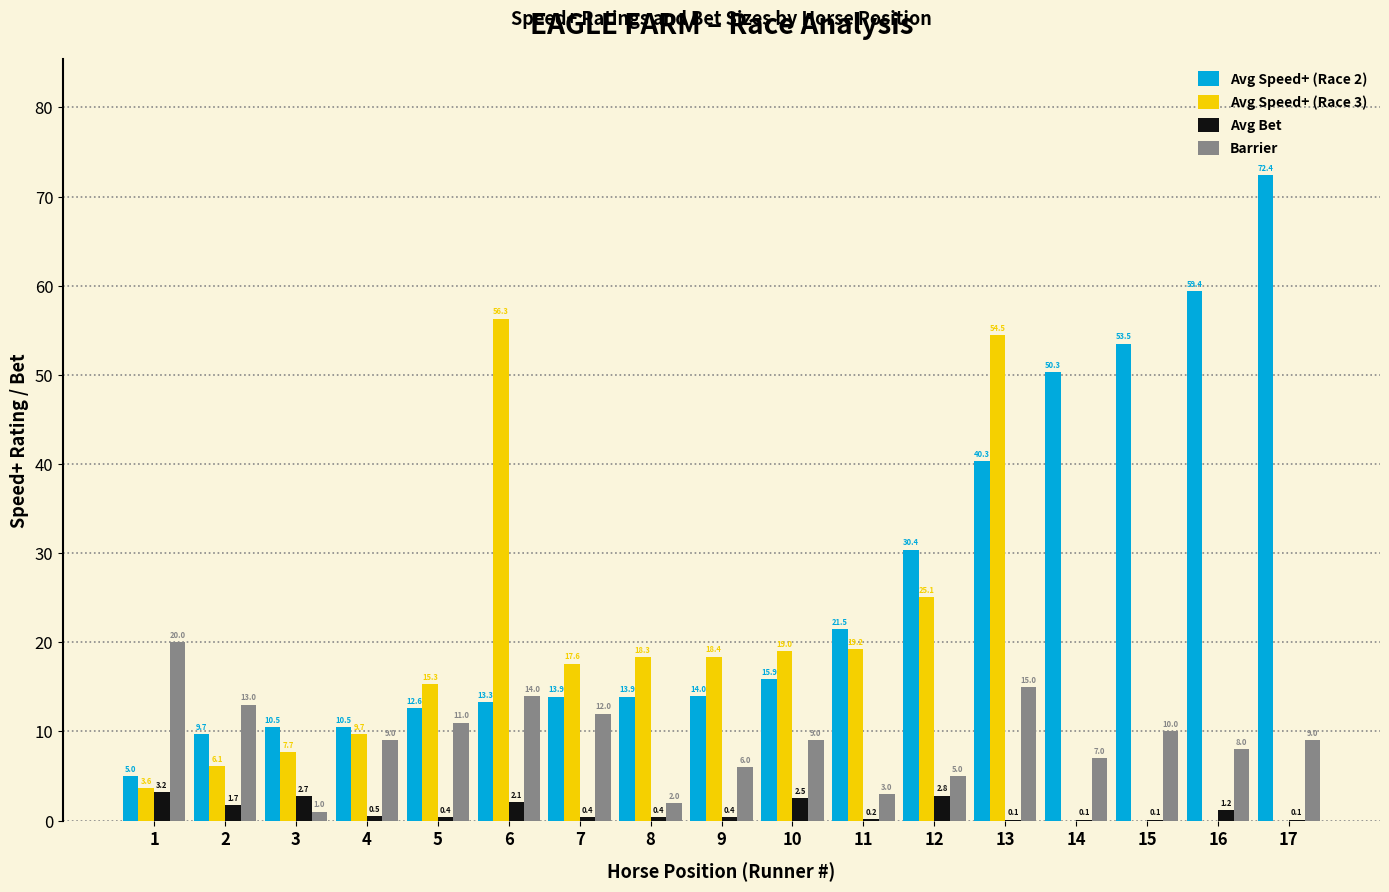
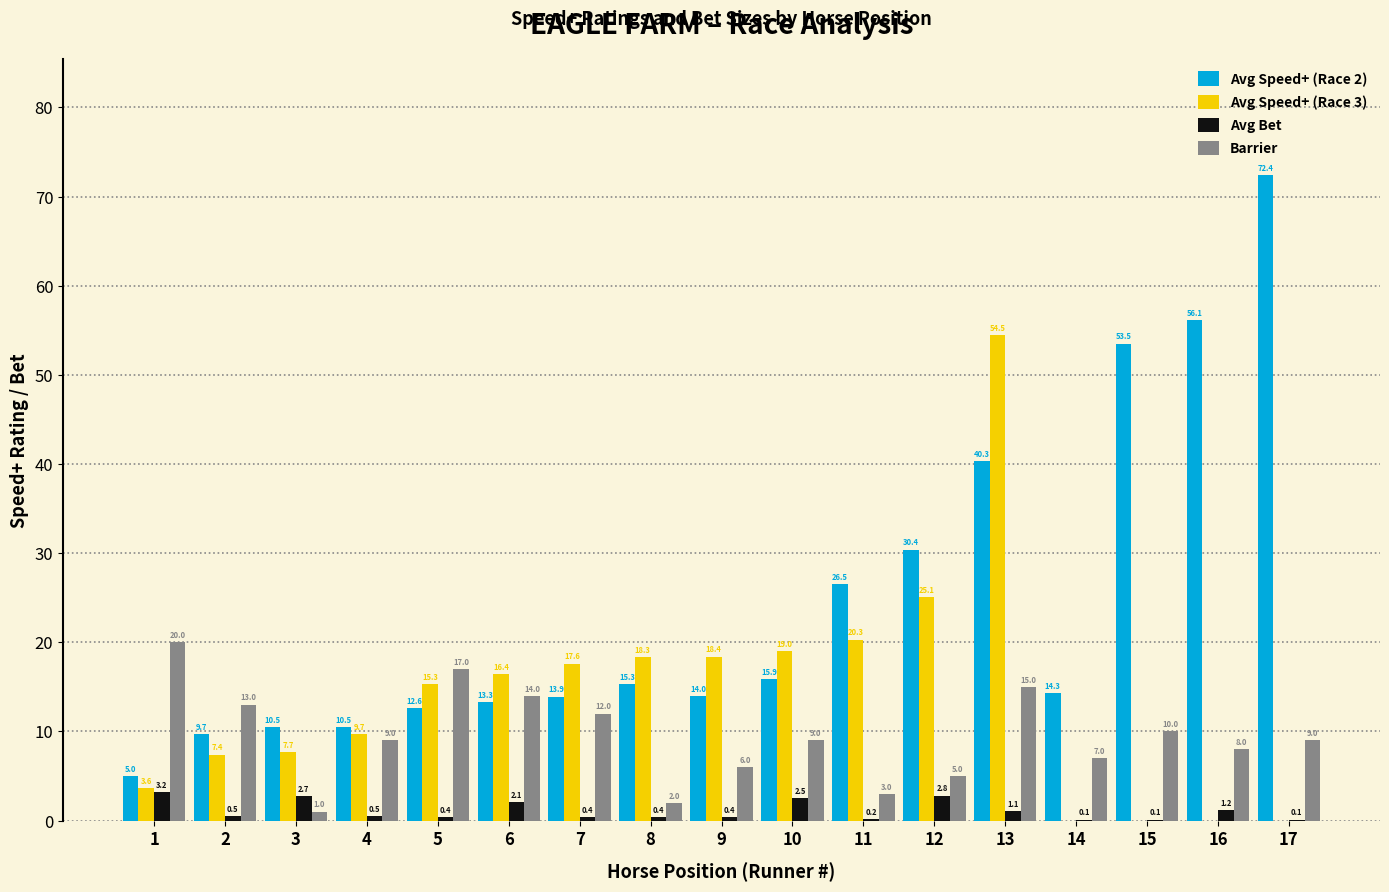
  {
    "Avg Speed+ (Race 2)": {
      "1": 5.0,
      "2": 9.7,
      "3": 10.5,
      "4": 10.5,
      "5": 12.6,
      "6": 13.3,
      "7": 13.9,
-     "8": 13.9,
+     "8": 15.3,
      "9": 14.0,
      "10": 15.9,
-     "11": 21.5,
+     "11": 26.5,
      "12": 30.4,
      "13": 40.3,
-     "14": 50.3,
+     "14": 14.3,
      "15": 53.5,
-     "16": 59.4,
+     "16": 56.1,
      "17": 72.4
    },
    "Avg Speed+ (Race 3)": {
      "1": 3.6,
-     "2": 6.1,
+     "2": 7.4,
      "3": 7.7,
      "4": 9.7,
      "5": 15.3,
-     "6": 56.3,
+     "6": 16.4,
      "7": 17.6,
      "8": 18.3,
      "9": 18.4,
      "10": 19.0,
-     "11": 19.2,
+     "11": 20.3,
      "12": 25.1,
      "13": 54.5
    },
    "Avg Bet": {
      "1": 3.2,
-     "2": 1.7,
+     "2": 0.5,
      "3": 2.7,
      "4": 0.5,
      "5": 0.4,
      "6": 2.1,
      "7": 0.4,
      "8": 0.4,
      "9": 0.4,
      "10": 2.5,
      "11": 0.2,
      "12": 2.8,
-     "13": 0.1,
+     "13": 1.1,
      "14": 0.1,
      "15": 0.1,
      "16": 1.2,
      "17": 0.1
    },
    "Barrier": {
      "1": 20.0,
      "2": 13.0,
      "3": 1.0,
      "4": 9.0,
-     "5": 11.0,
+     "5": 17.0,
      "6": 14.0,
      "7": 12.0,
      "8": 2.0,
      "9": 6.0,
      "10": 9.0,
      "11": 3.0,
      "12": 5.0,
      "13": 15.0,
      "14": 7.0,
      "15": 10.0,
      "16": 8.0,
      "17": 9.0
    }
  }
